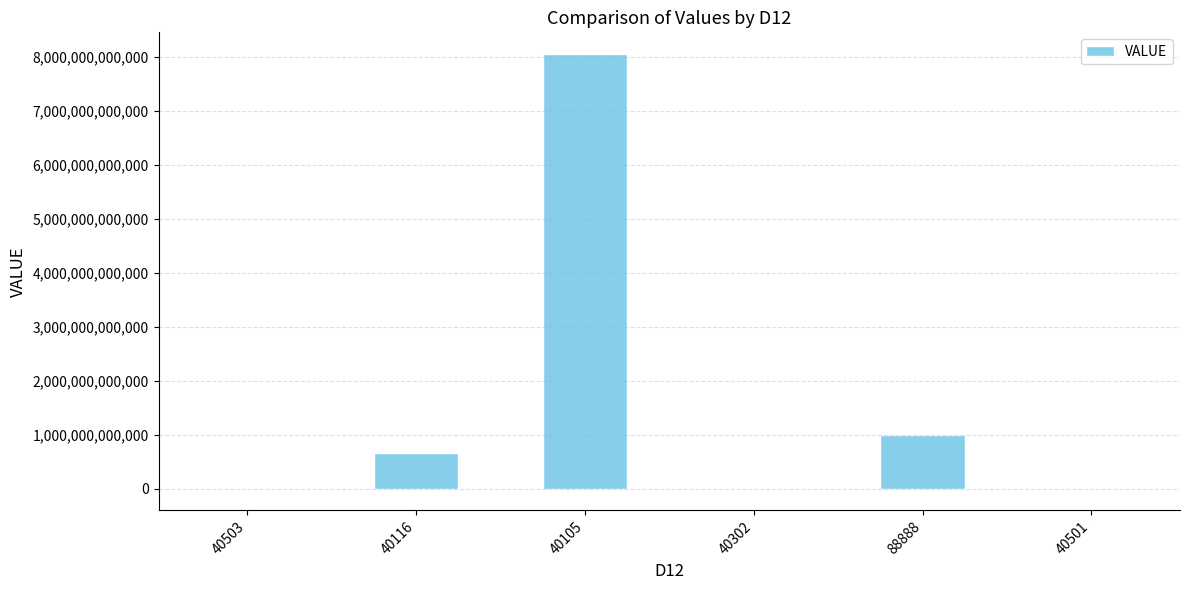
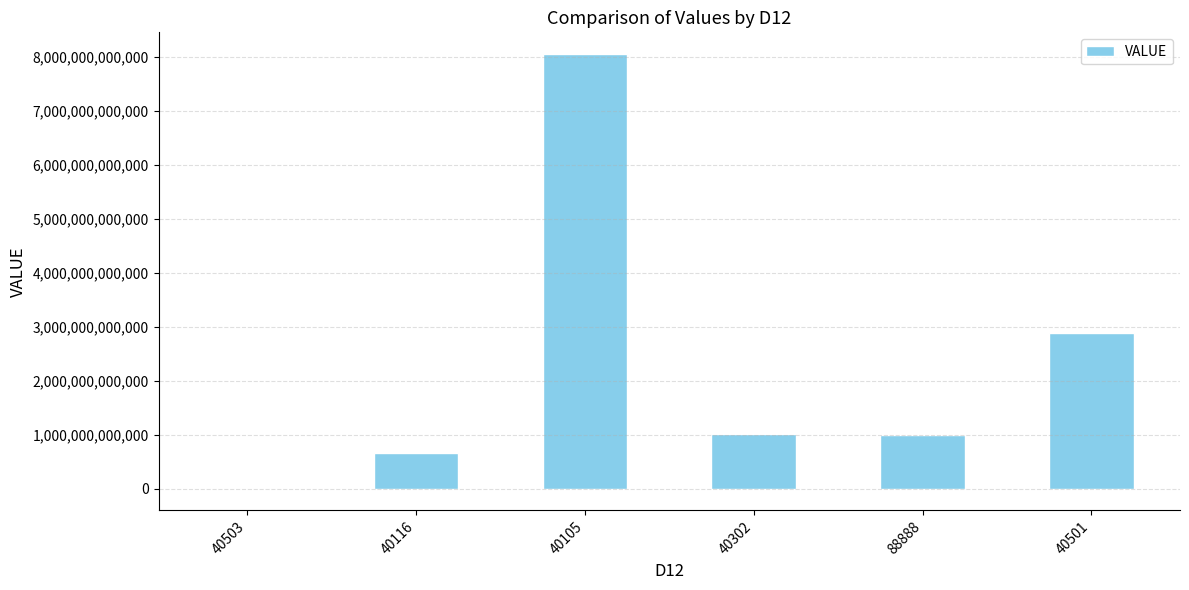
  {
    "40116": "700,000,000,000",
    "40105": "8,000,000,000,000",
-   "40302": "0",
+   "40302": "1,000,000,000,000",
    "88888": "1,000,000,000,000",
-   "40501": "0"
+   "40501": "2,900,000,000,000"
  }
